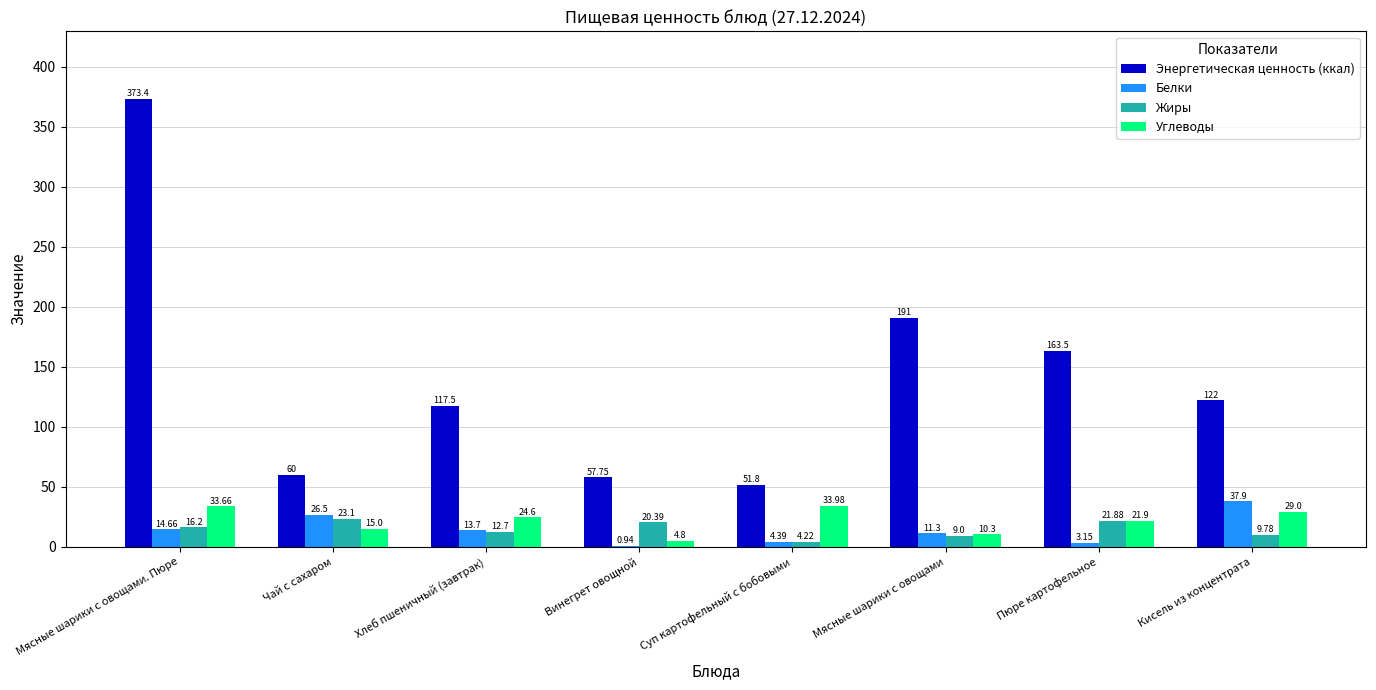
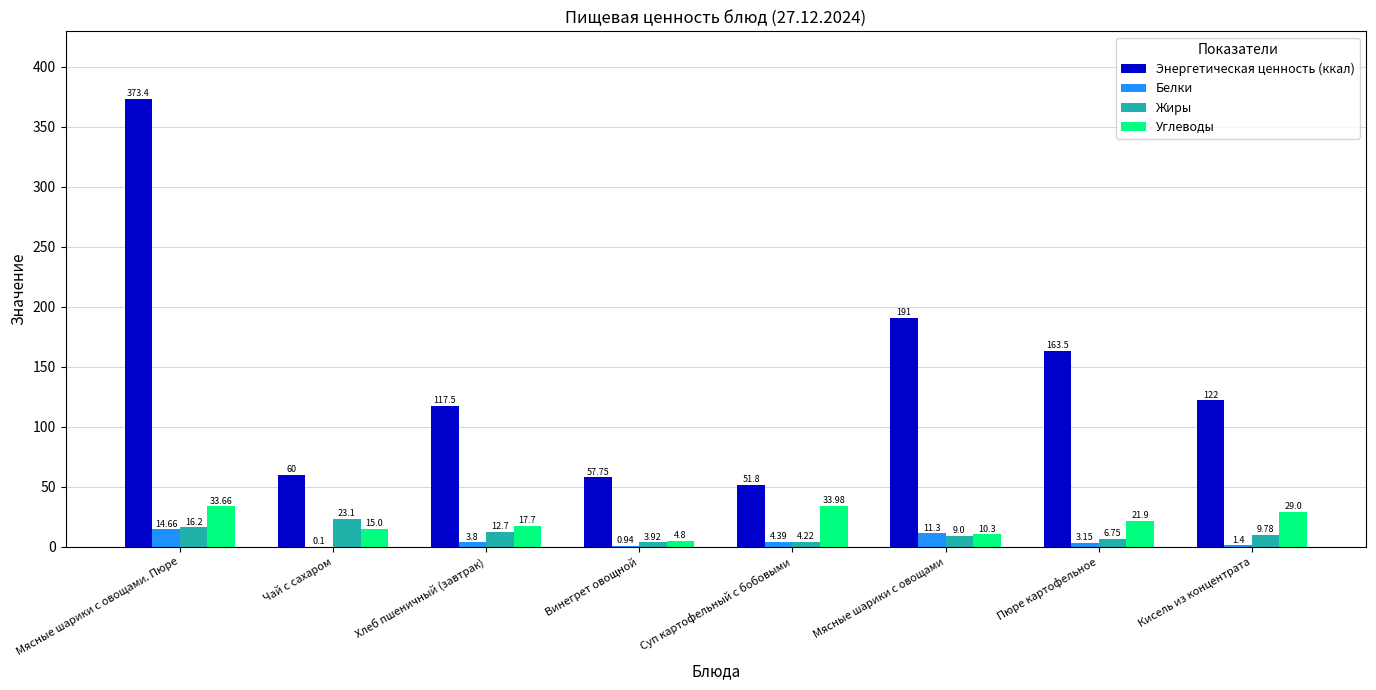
  {
    "Энергетическая ценность (ккал)": {
      "Мясные шарики с овощами. Пюре": 373.4,
      "Чай с сахаром": 60,
      "Хлеб пшеничный (завтрак)": 117.5,
      "Винегрет овощной": 57.75,
      "Суп картофельный с бобовыми": 51.8,
      "Мясные шарики с овощами": 191,
      "Пюре картофельное": 163.5,
      "Кисель из концентрата": 122
    },
    "Белки": {
      "Мясные шарики с овощами. Пюре": 14.66,
-     "Чай с сахаром": 26.5,
-     "Хлеб пшеничный (завтрак)": 13.7,
+     "Чай с сахаром": 0.1,
+     "Хлеб пшеничный (завтрак)": 3.8,
      "Винегрет овощной": 0.94,
      "Суп картофельный с бобовыми": 4.39,
      "Мясные шарики с овощами": 11.3,
      "Пюре картофельное": 3.15,
-     "Кисель из концентрата": 37.9
+     "Кисель из концентрата": 1.4
    },
    "Жиры": {
      "Мясные шарики с овощами. Пюре": 16.2,
      "Чай с сахаром": 23.1,
      "Хлеб пшеничный (завтрак)": 12.7,
-     "Винегрет овощной": 20.39,
+     "Винегрет овощной": 3.92,
      "Суп картофельный с бобовыми": 4.22,
      "Мясные шарики с овощами": 9.0,
-     "Пюре картофельное": 21.88,
+     "Пюре картофельное": 6.75,
      "Кисель из концентрата": 9.78
    },
    "Углеводы": {
      "Мясные шарики с овощами. Пюре": 33.66,
      "Чай с сахаром": 15.0,
-     "Хлеб пшеничный (завтрак)": 24.6,
+     "Хлеб пшеничный (завтрак)": 17.7,
      "Винегрет овощной": 4.8,
      "Суп картофельный с бобовыми": 33.98,
      "Мясные шарики с овощами": 10.3,
      "Пюре картофельное": 21.9,
      "Кисель из концентрата": 29.0
    }
  }
